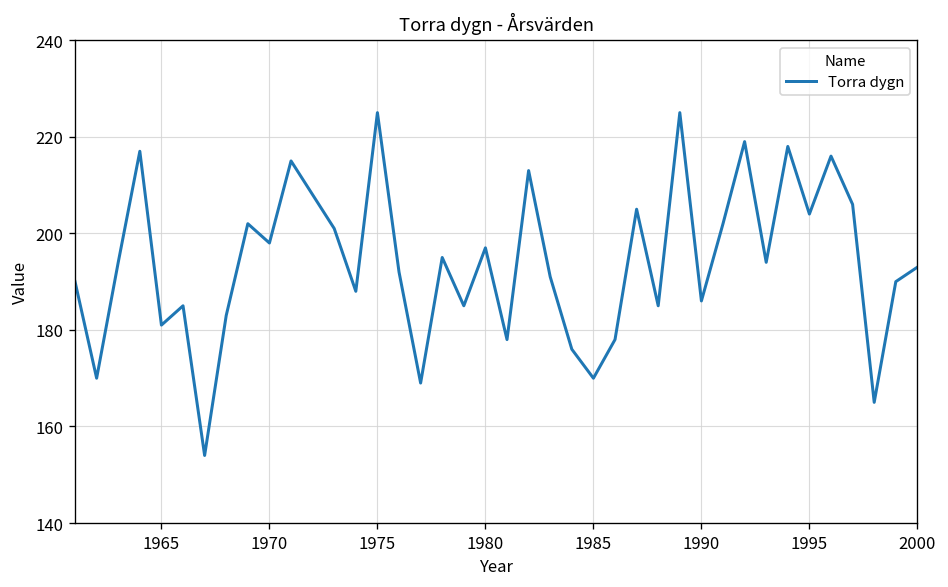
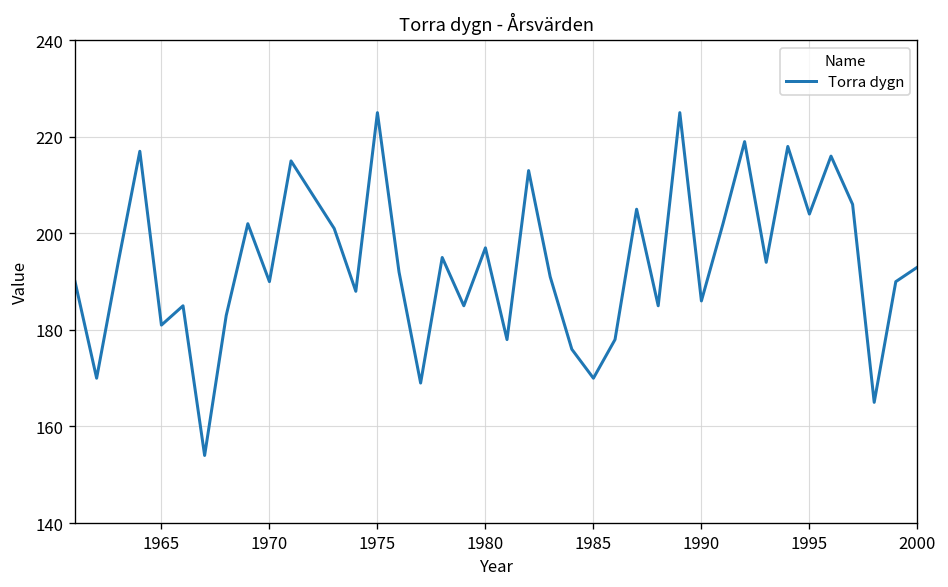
  {
    "1965": 181,
-   "1970": 198,
+   "1970": 190,
    "1975": 225,
    "1980": 197,
    "1985": 170,
    "1990": 186,
    "1995": 204,
    "2000": 193
  }
